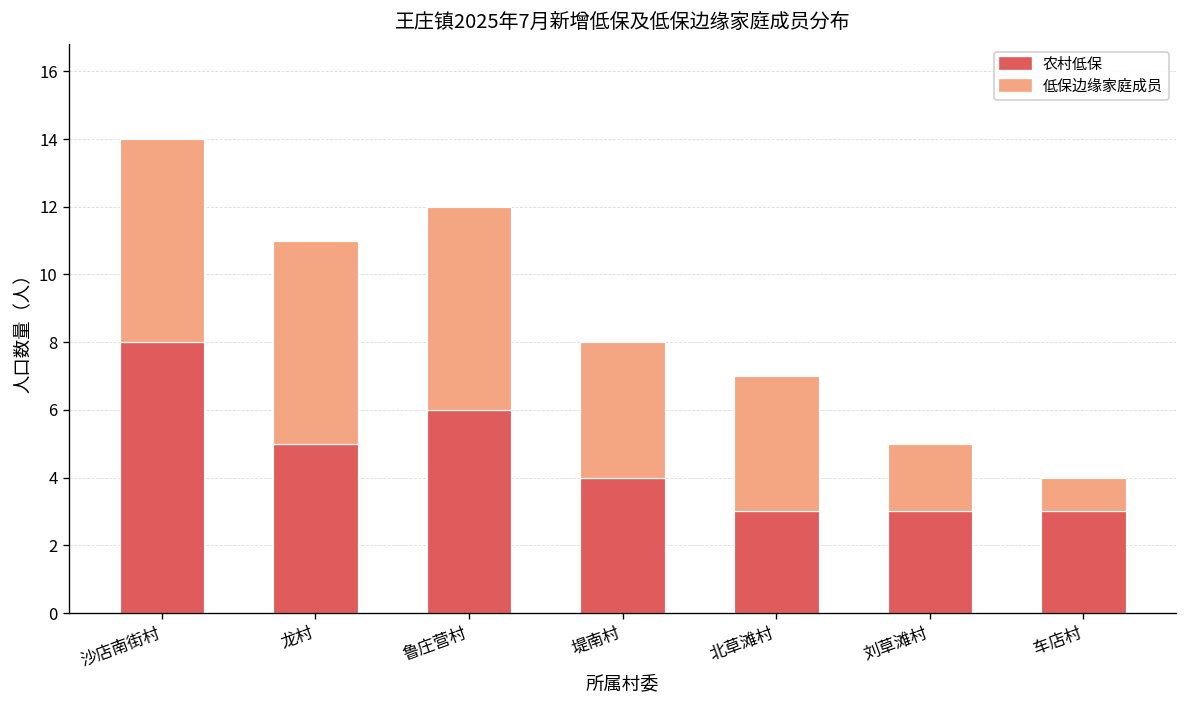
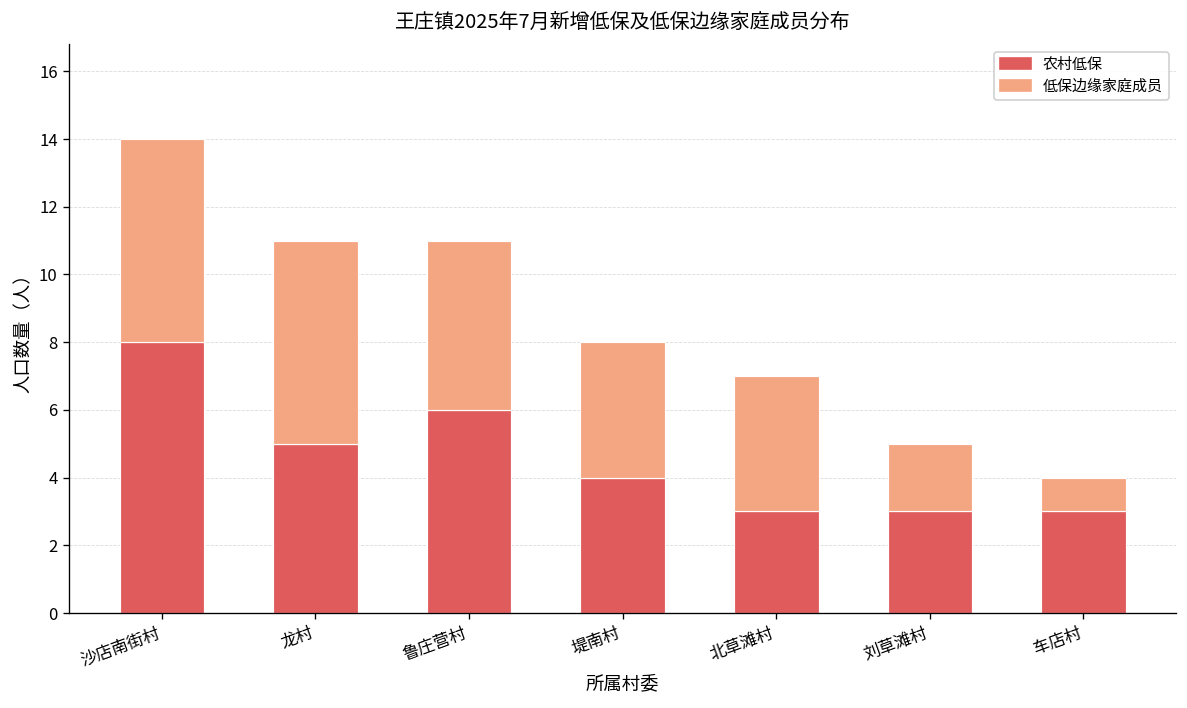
  {
    "农村低保": {
      "沙店南街村": 8,
      "龙村": 5,
      "鲁庄营村": 6,
      "堤南村": 4,
      "北草滩村": 3,
      "刘草滩村": 3,
      "车店村": 3
    },
    "低保边缘家庭成员": {
      "沙店南街村": 6,
      "龙村": 6,
-     "鲁庄营村": 6,
+     "鲁庄营村": 5,
      "堤南村": 4,
      "北草滩村": 4,
      "刘草滩村": 2,
      "车店村": 1
    }
  }
